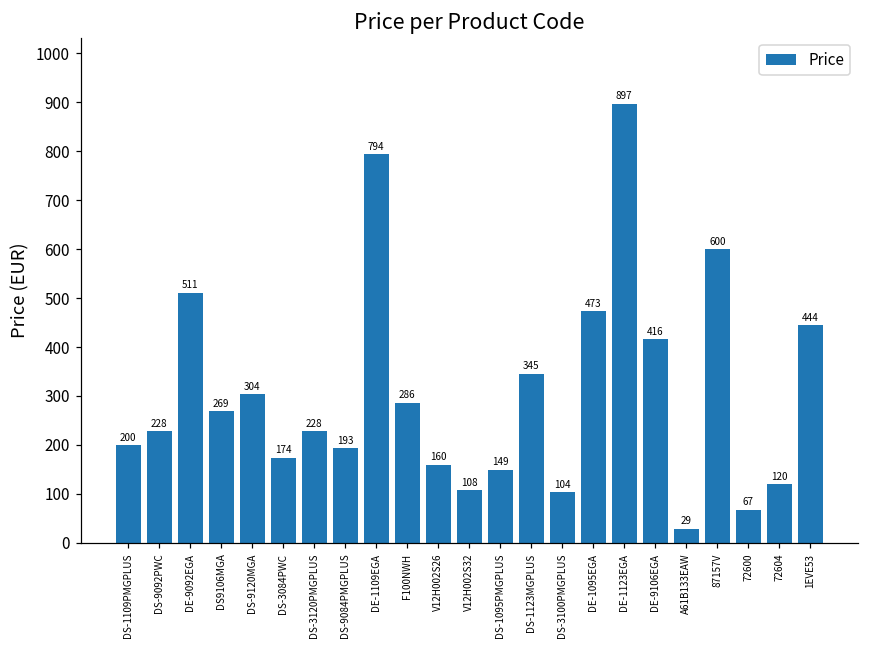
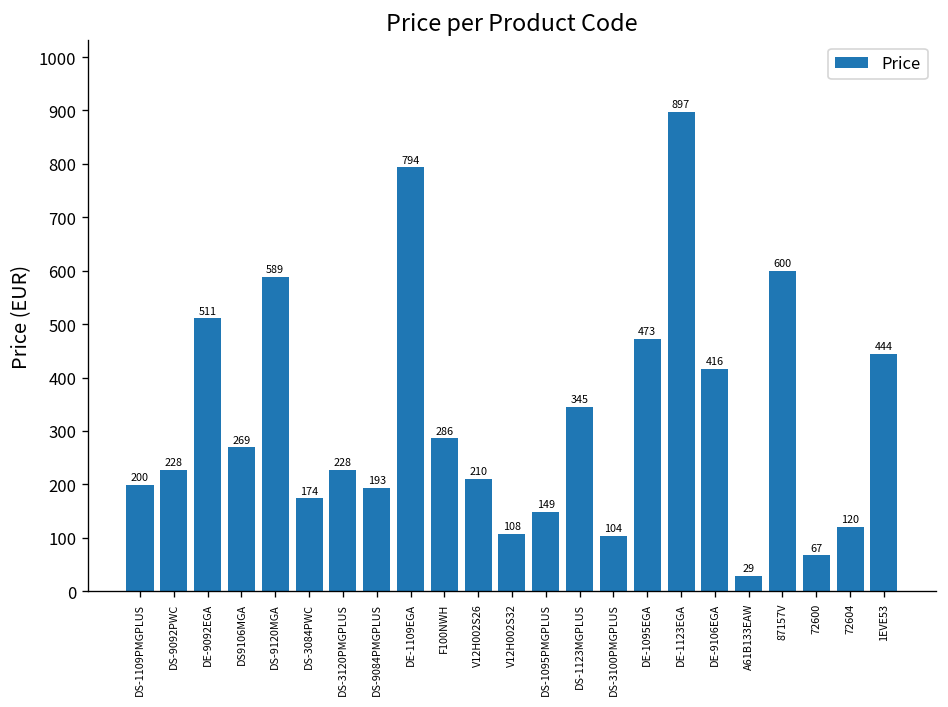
  {
    "DS-1109PMGPLUS": 200,
    "DS-9092PWC": 228,
    "DE-9092EGA": 511,
    "DS9106MGA": 269,
-   "DS-9120MGA": 304,
+   "DS-9120MGA": 589,
    "DS-3084PWC": 174,
    "DS-3120PMGPLUS": 228,
    "DS-9084PMGPLUS": 193,
    "DE-1109EGA": 794,
    "F100NWH": 286,
-   "V12H002S26": 160,
+   "V12H002S26": 210,
    "V12H002S32": 108,
    "DS-1095PMGPLUS": 149,
    "DS-1123MGPLUS": 345,
    "DS-3100PMGPLUS": 104,
    "DE-1095EGA": 473,
    "DE-1123EGA": 897,
    "DE-9106EGA": 416,
    "A61B133EAW": 29,
    "87157V": 600,
    "72600": 67,
    "72604": 120,
    "1EVE53": 444
  }
